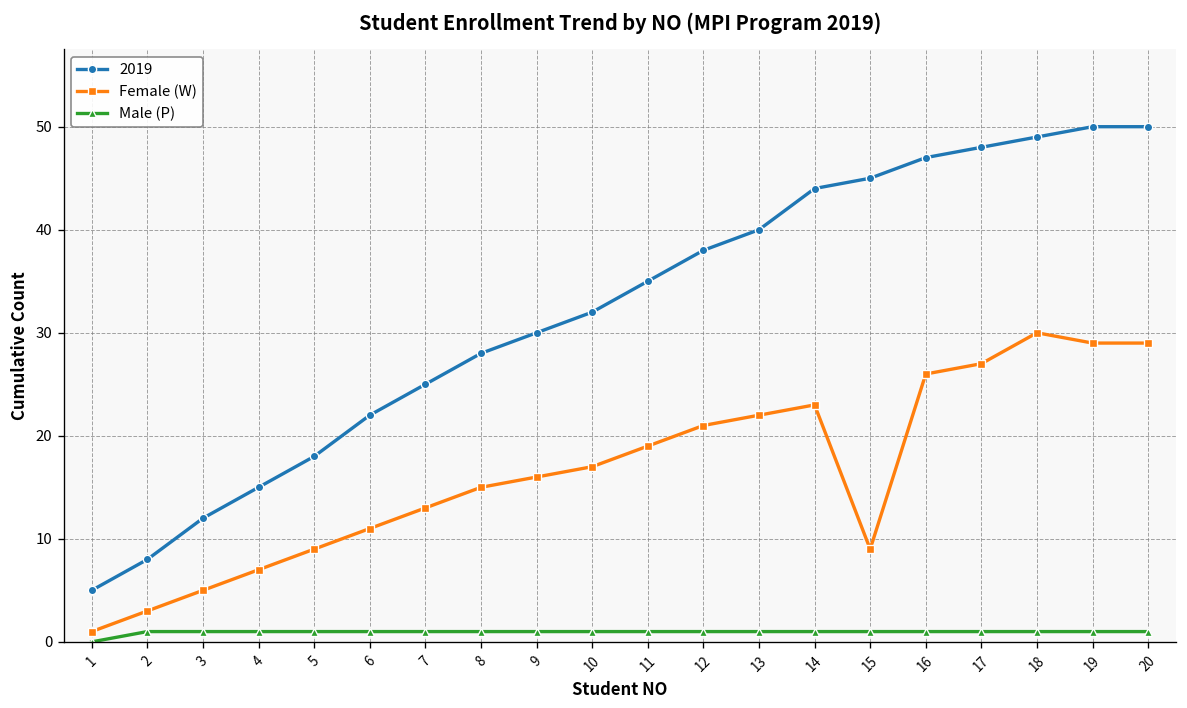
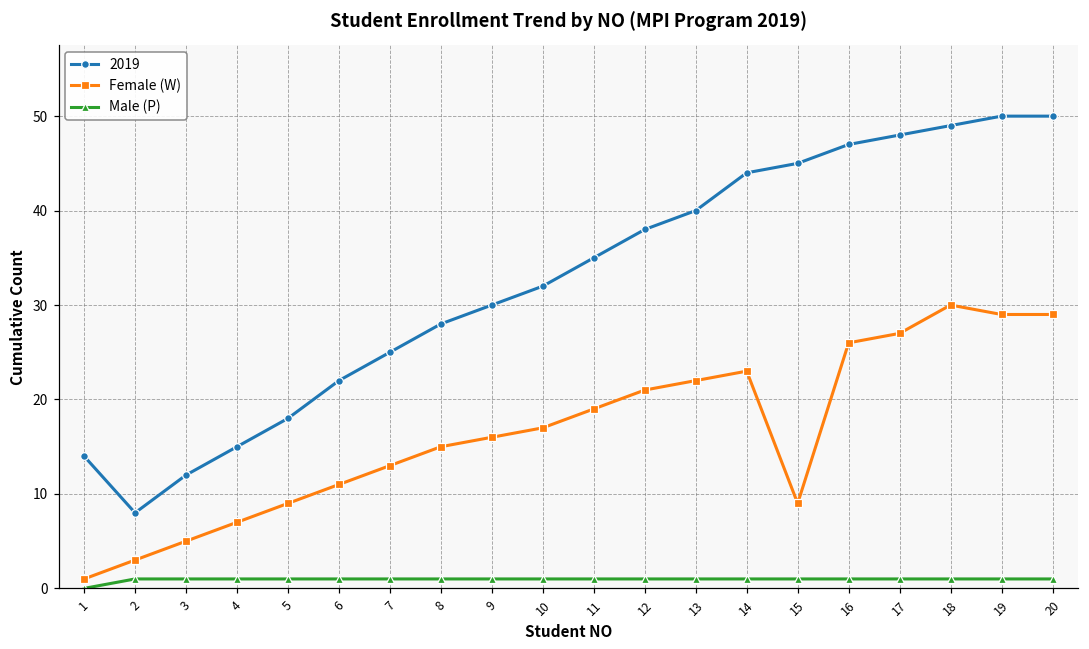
  {
    "2019": {
-     "1": 5,
+     "1": 14,
      "2": 8,
      "3": 12,
      "4": 15,
      "5": 18,
      "6": 22,
      "7": 25,
      "8": 28,
      "9": 30,
      "10": 32,
      "11": 35,
      "12": 38,
      "13": 40,
      "14": 44,
      "15": 45,
      "16": 47,
      "17": 48,
      "18": 49,
      "19": 50,
      "20": 50
    },
    "Female (W)": {
      "1": 1,
      "2": 3,
      "3": 5,
      "4": 7,
      "5": 9,
      "6": 11,
      "7": 13,
      "8": 15,
      "9": 16,
      "10": 17,
      "11": 19,
      "12": 21,
      "13": 22,
      "14": 23,
      "15": 9,
      "16": 26,
      "17": 27,
      "18": 30,
      "19": 29,
      "20": 29
    },
    "Male (P)": {
      "1": 0,
      "2": 1,
      "3": 1,
      "4": 1,
      "5": 1,
      "6": 1,
      "7": 1,
      "8": 1,
      "9": 1,
      "10": 1,
      "11": 1,
      "12": 1,
      "13": 1,
      "14": 1,
      "15": 1,
      "16": 1,
      "17": 1,
      "18": 1,
      "19": 1,
      "20": 1
    }
  }
